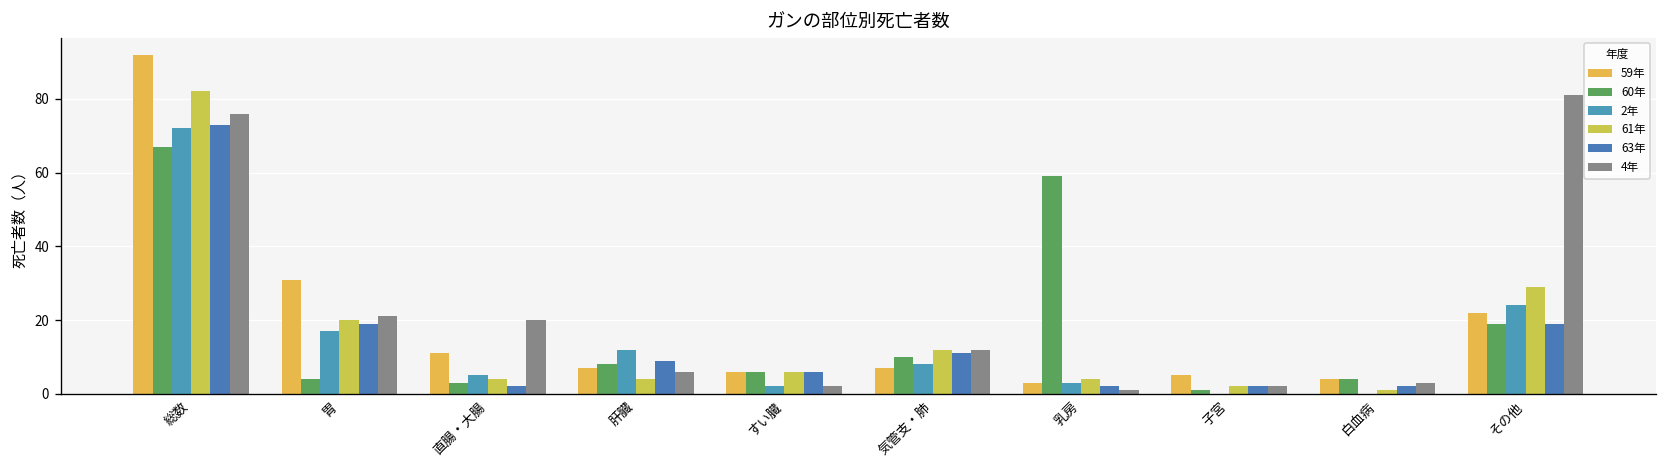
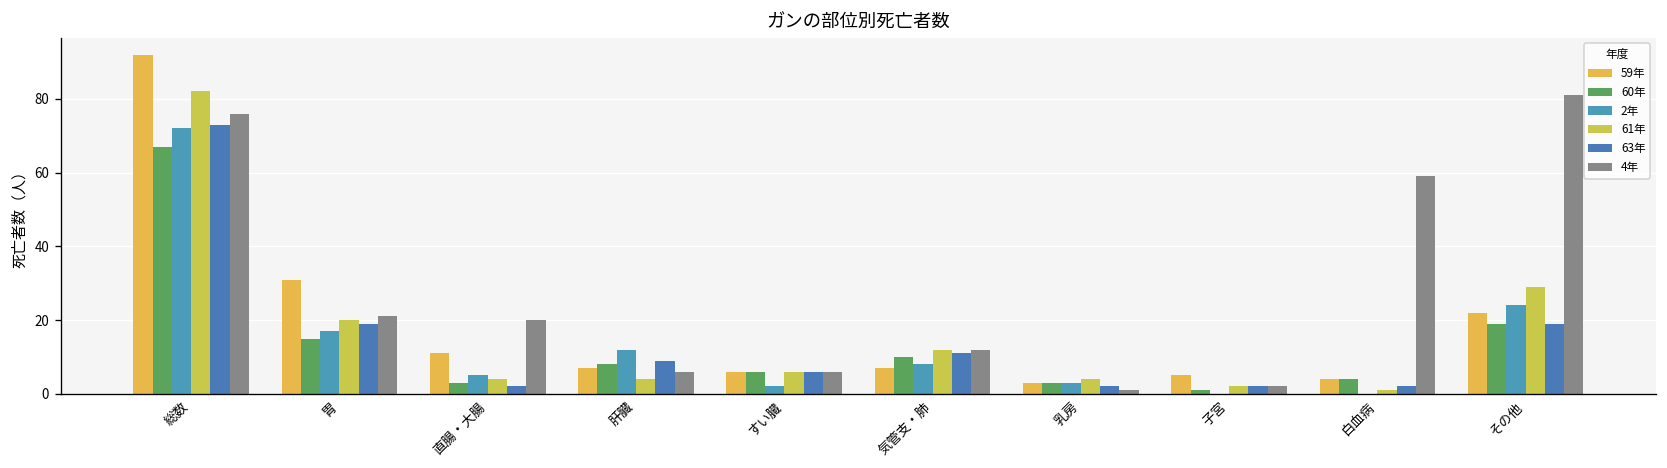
  {
    "60年": {
      "総数": 67,
-     "胃": 4,
+     "胃": 15,
      "直腸・大腸": 3,
      "肝臓": 8,
      "すい臓": 6,
      "気管支・肺": 10,
-     "乳房": 59,
+     "乳房": 3,
      "子宮": 1,
      "白血病": 4,
      "その他": 19
    },
    "4年": {
      "総数": 76,
      "胃": 21,
      "直腸・大腸": 20,
      "肝臓": 6,
-     "すい臓": 2,
+     "すい臓": 6,
      "気管支・肺": 12,
      "乳房": 1,
      "子宮": 2,
-     "白血病": 3,
+     "白血病": 59,
      "その他": 81
    }
  }
